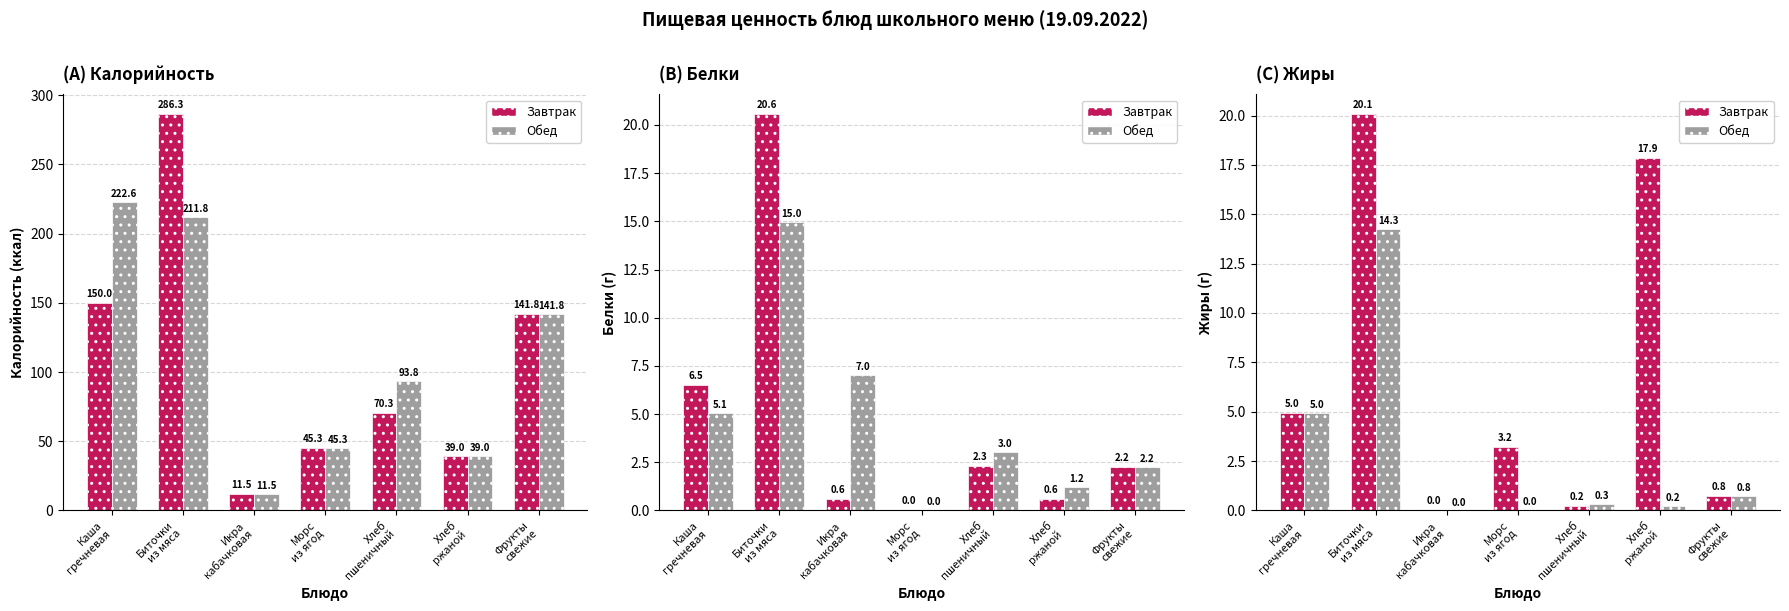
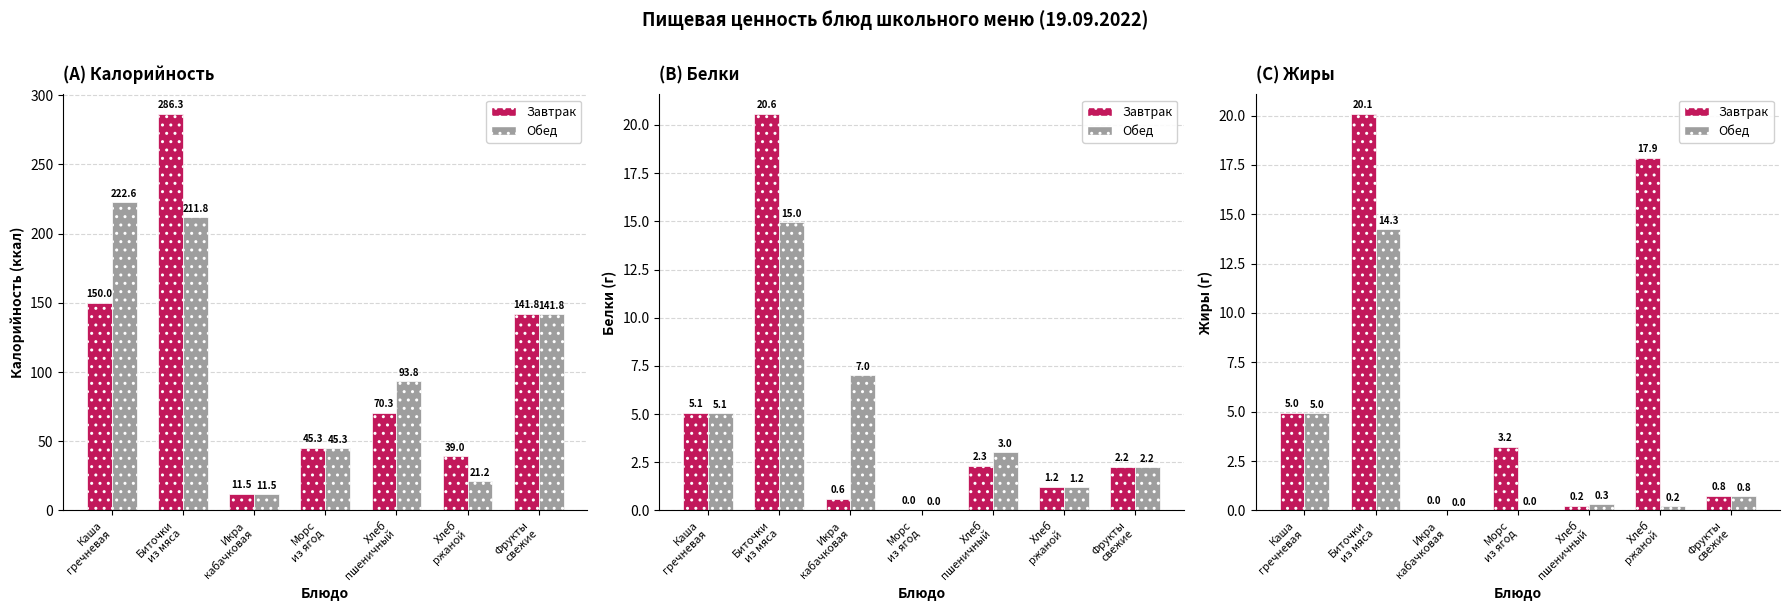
  {
    "(A) Калорийность": {
      "Завтрак": {
        "Каша гречневая": 150.0,
        "Биточки из мяса": 286.3,
        "Икра кабачковая": 11.5,
        "Морс из ягод": 45.3,
        "Хлеб пшеничный": 70.3,
        "Хлеб ржаной": 39.0,
        "Фрукты свежие": 141.8
      },
      "Обед": {
        "Каша гречневая": 222.6,
        "Биточки из мяса": 211.8,
        "Икра кабачковая": 11.5,
        "Морс из ягод": 45.3,
        "Хлеб пшеничный": 93.8,
-       "Хлеб ржаной": 39.0,
+       "Хлеб ржаной": 21.2,
        "Фрукты свежие": 141.8
      }
    },
    "(B) Белки": {
      "Завтрак": {
-       "Каша гречневая": 6.5,
+       "Каша гречневая": 5.1,
        "Биточки из мяса": 20.6,
        "Икра кабачковая": 0.6,
        "Морс из ягод": 0.0,
        "Хлеб пшеничный": 2.3,
-       "Хлеб ржаной": 0.6,
+       "Хлеб ржаной": 1.2,
        "Фрукты свежие": 2.2
      },
      "Обед": {
        "Каша гречневая": 5.1,
        "Биточки из мяса": 15.0,
        "Икра кабачковая": 7.0,
        "Морс из ягод": 0.0,
        "Хлеб пшеничный": 3.0,
        "Хлеб ржаной": 1.2,
        "Фрукты свежие": 2.2
      }
    },
    "(C) Жиры": {
      "Завтрак": {
        "Каша гречневая": 5.0,
        "Биточки из мяса": 20.1,
        "Икра кабачковая": 0.0,
        "Морс из ягод": 3.2,
        "Хлеб пшеничный": 0.2,
        "Хлеб ржаной": 17.9,
        "Фрукты свежие": 0.8
      },
      "Обед": {
        "Каша гречневая": 5.0,
        "Биточки из мяса": 14.3,
        "Икра кабачковая": 0.0,
        "Морс из ягод": 0.0,
        "Хлеб пшеничный": 0.3,
        "Хлеб ржаной": 0.2,
        "Фрукты свежие": 0.8
      }
    }
  }
